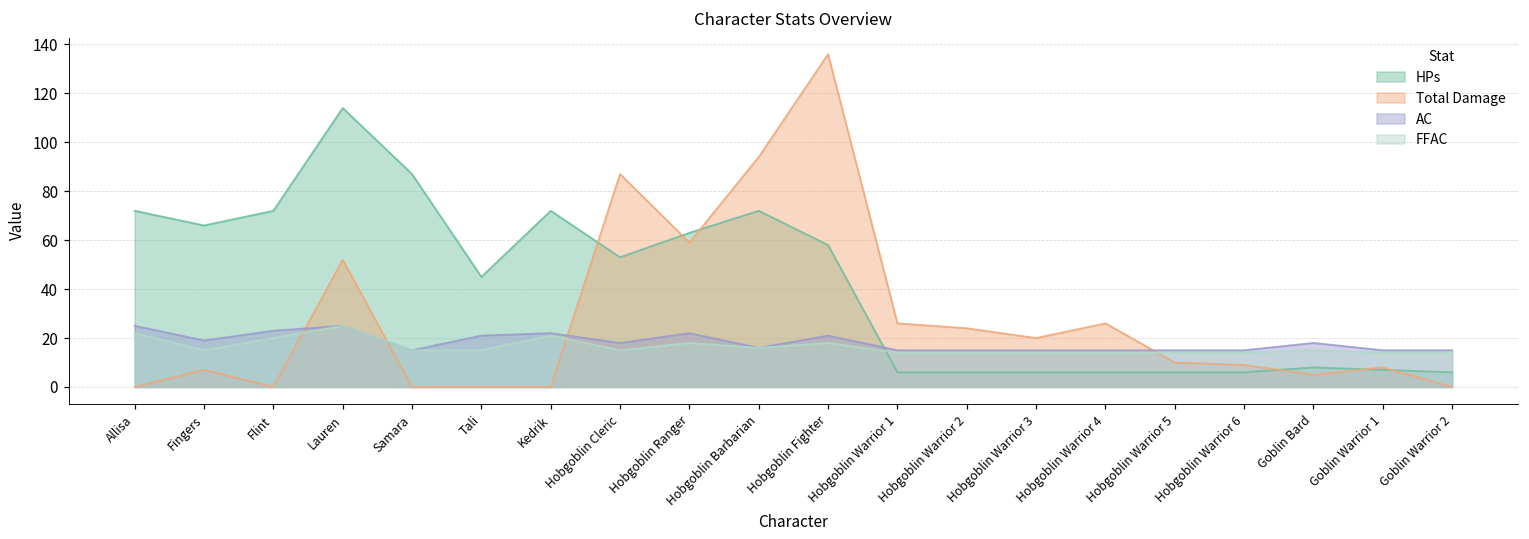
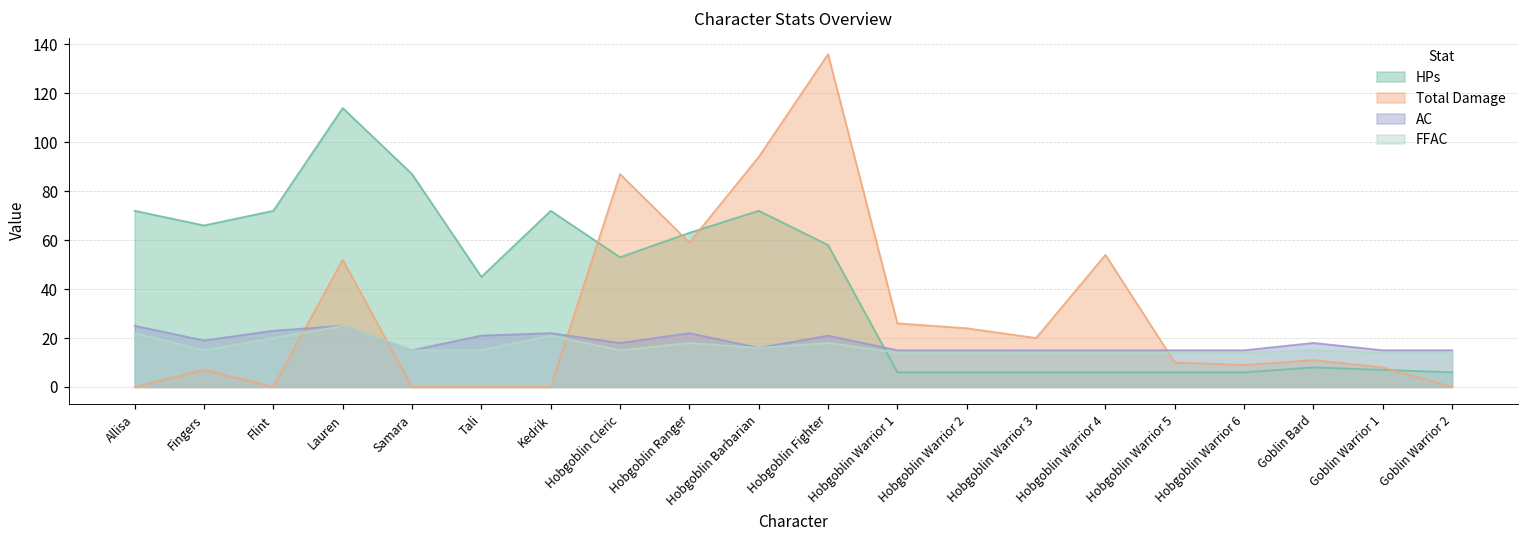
  {
    "Total Damage": {
      "Allisa": 0,
      "Fingers": 7,
      "Flint": 0,
      "Lauren": 52,
      "Samara": 0,
      "Tali": 0,
      "Kedrik": 0,
      "Hobgoblin Cleric": 87,
      "Hobgoblin Ranger": 59,
      "Hobgoblin Barbarian": 94,
      "Hobgoblin Fighter": 136,
      "Hobgoblin Warrior 1": 26,
      "Hobgoblin Warrior 2": 24,
      "Hobgoblin Warrior 3": 20,
-     "Hobgoblin Warrior 4": 26,
+     "Hobgoblin Warrior 4": 54,
      "Hobgoblin Warrior 5": 10,
      "Hobgoblin Warrior 6": 9,
-     "Goblin Bard": 5,
+     "Goblin Bard": 11,
      "Goblin Warrior 2": 0
    }
  }
